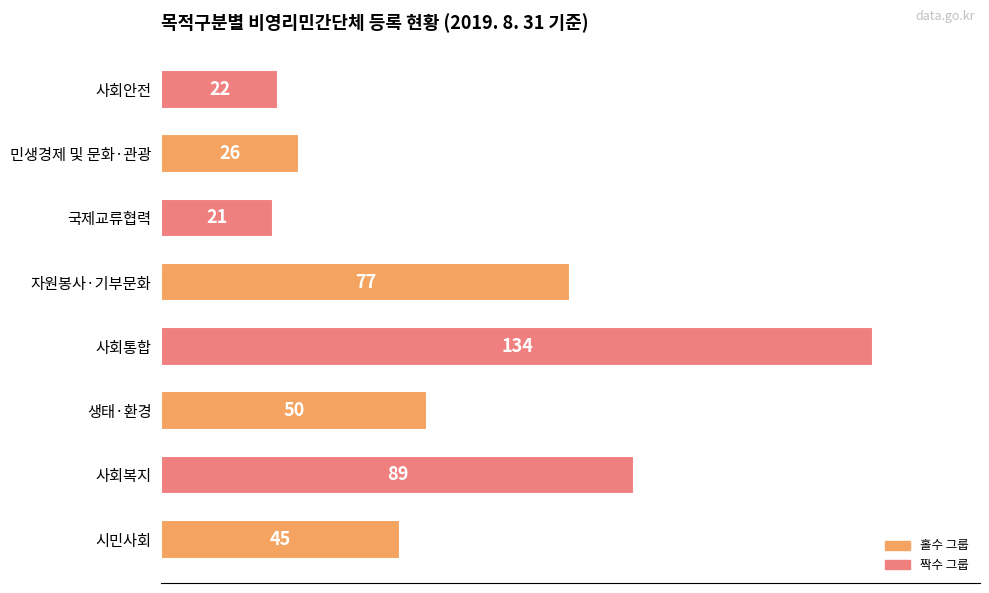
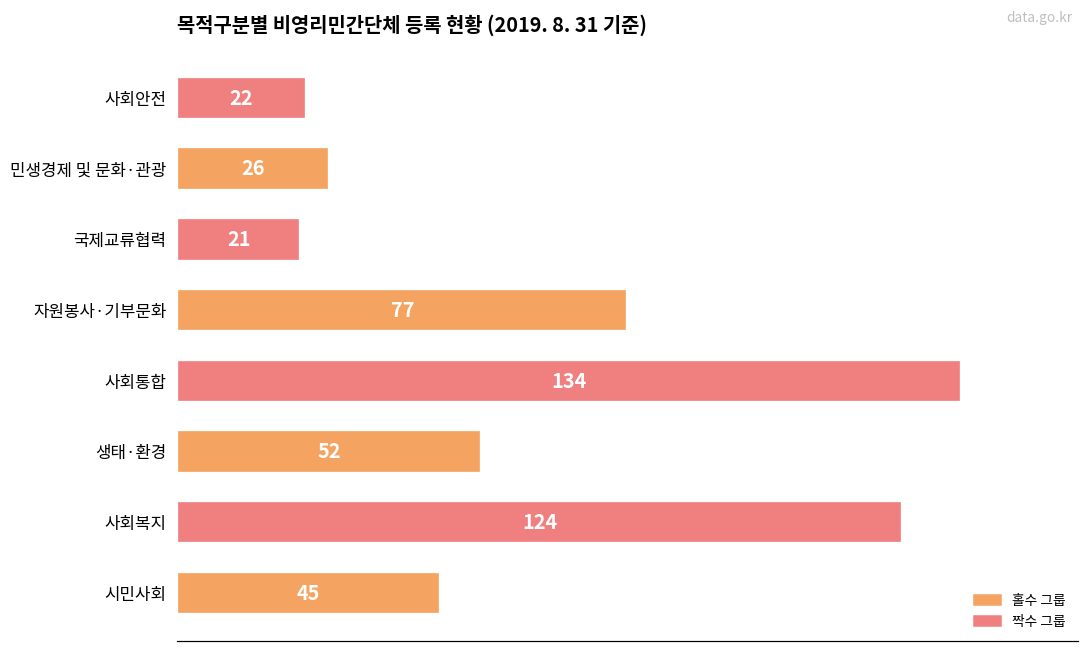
  {
    "사회안전": 22,
    "민생경제 및 문화·관광": 26,
    "국제교류협력": 21,
    "자원봉사·기부문화": 77,
    "사회통합": 134,
-   "생태·환경": 50,
-   "사회복지": 89,
+   "생태·환경": 52,
+   "사회복지": 124,
    "시민사회": 45
  }
